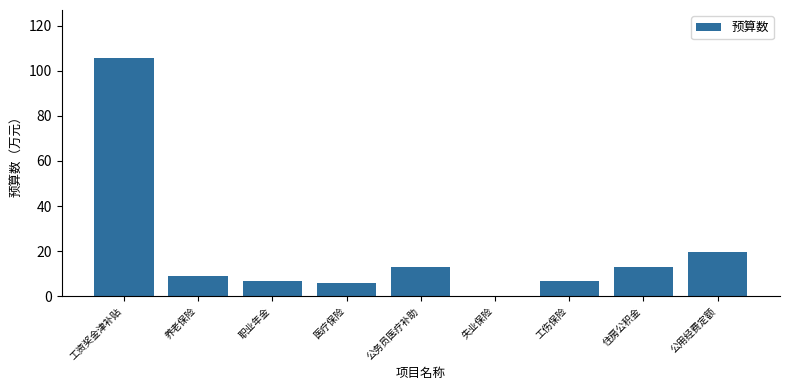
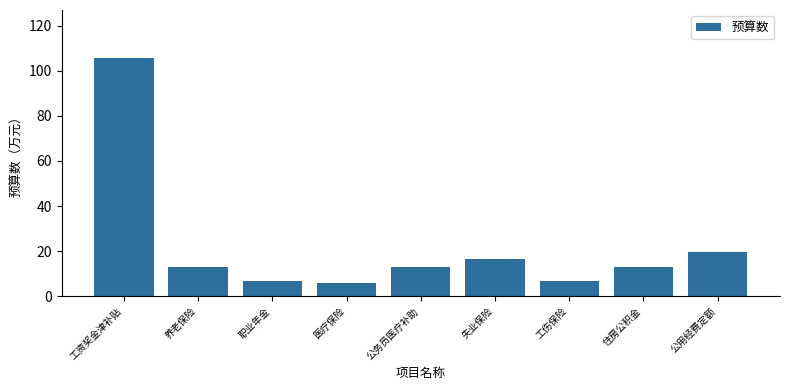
  {
    "工资奖金津补贴": 106,
-   "养老保险": 9,
+   "养老保险": 13,
    "职业年金": 7,
    "医疗保险": 6,
    "公务员医疗补助": 13,
-   "失业保险": 0,
+   "失业保险": 17,
    "工伤保险": 7,
    "住房公积金": 13,
    "公用经费定额": 20
  }
